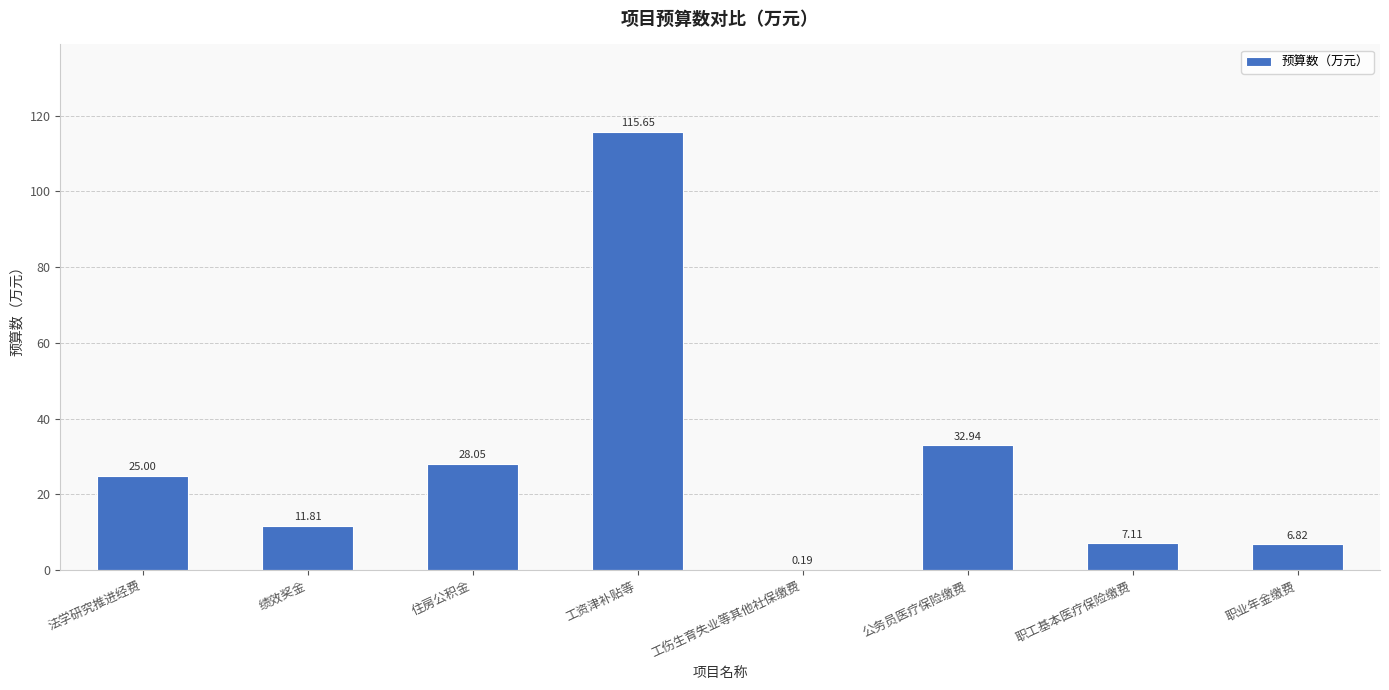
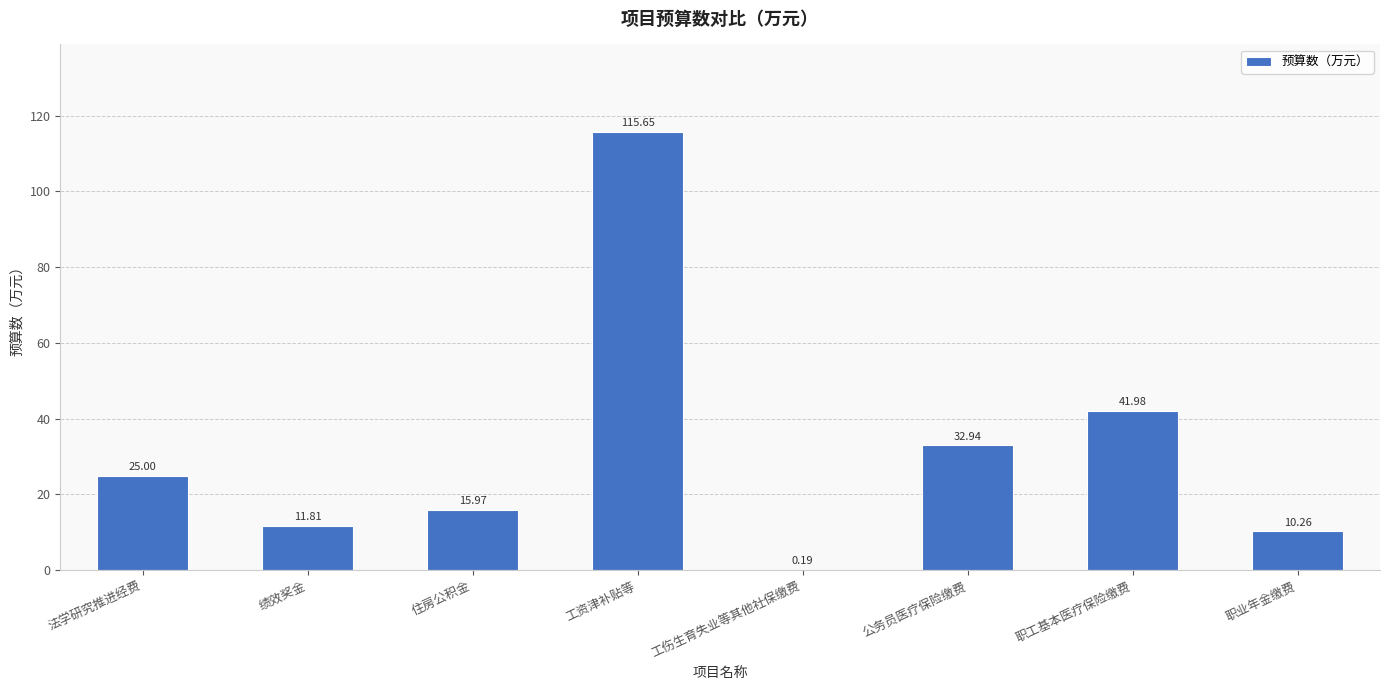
  {
    "法学研究推进经费": 25.00,
    "绩效奖金": 11.81,
-   "住房公积金": 28.05,
+   "住房公积金": 15.97,
    "工资津补贴等": 115.65,
    "工伤生育失业等其他社保缴费": 0.19,
    "公务员医疗保险缴费": 32.94,
-   "职工基本医疗保险缴费": 7.11,
-   "职业年金缴费": 6.82
+   "职工基本医疗保险缴费": 41.98,
+   "职业年金缴费": 10.26
  }
